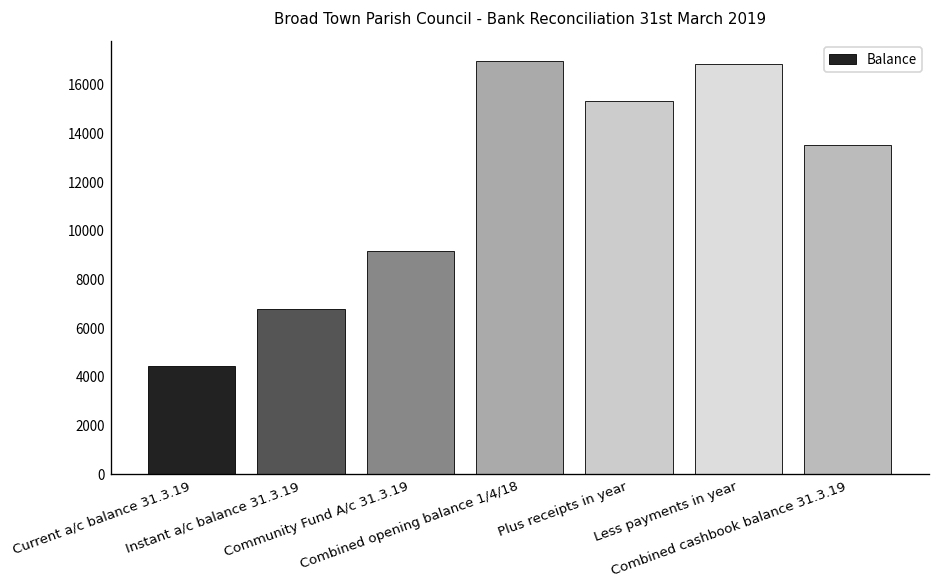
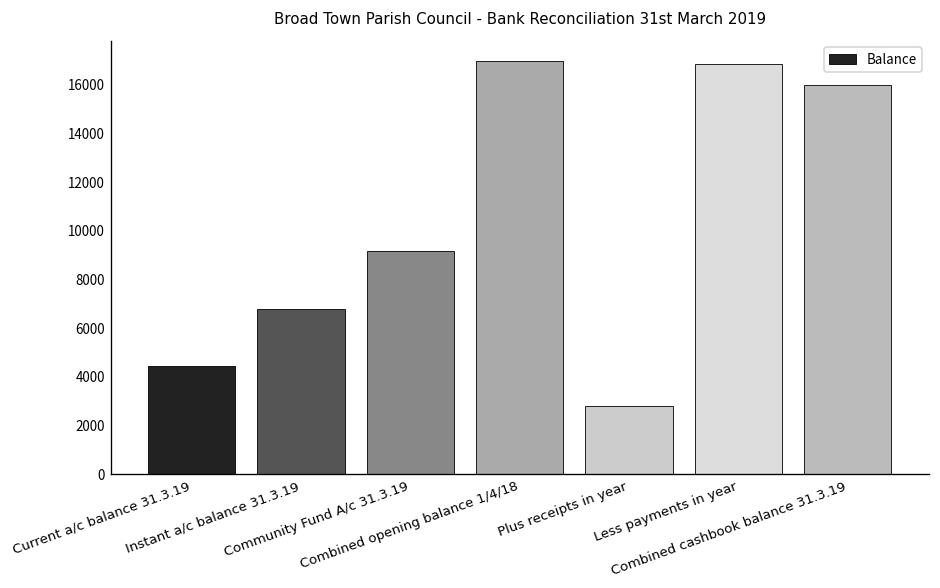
  {
    "Current a/c balance 31.3.19": 4400,
    "Instant a/c balance 31.3.19": 6800,
    "Community Fund A/c 31.3.19": 9200,
    "Combined opening balance 1/4/18": 17000,
-   "Plus receipts in year": 15300,
+   "Plus receipts in year": 2800,
    "Less payments in year": 16900,
-   "Combined cashbook balance 31.3.19": 13500
+   "Combined cashbook balance 31.3.19": 16000
  }
